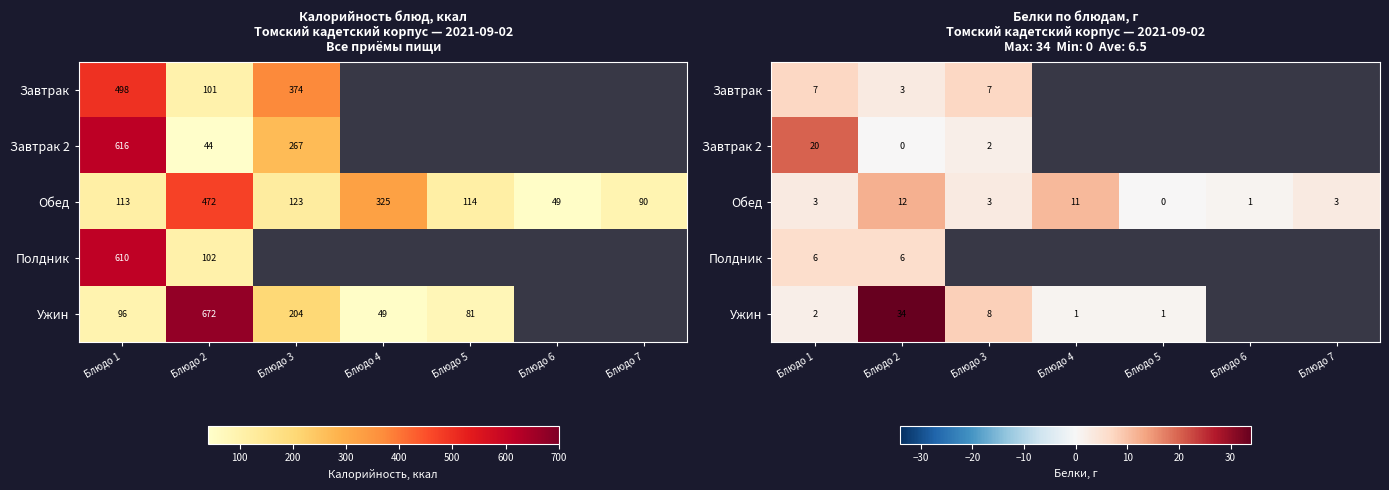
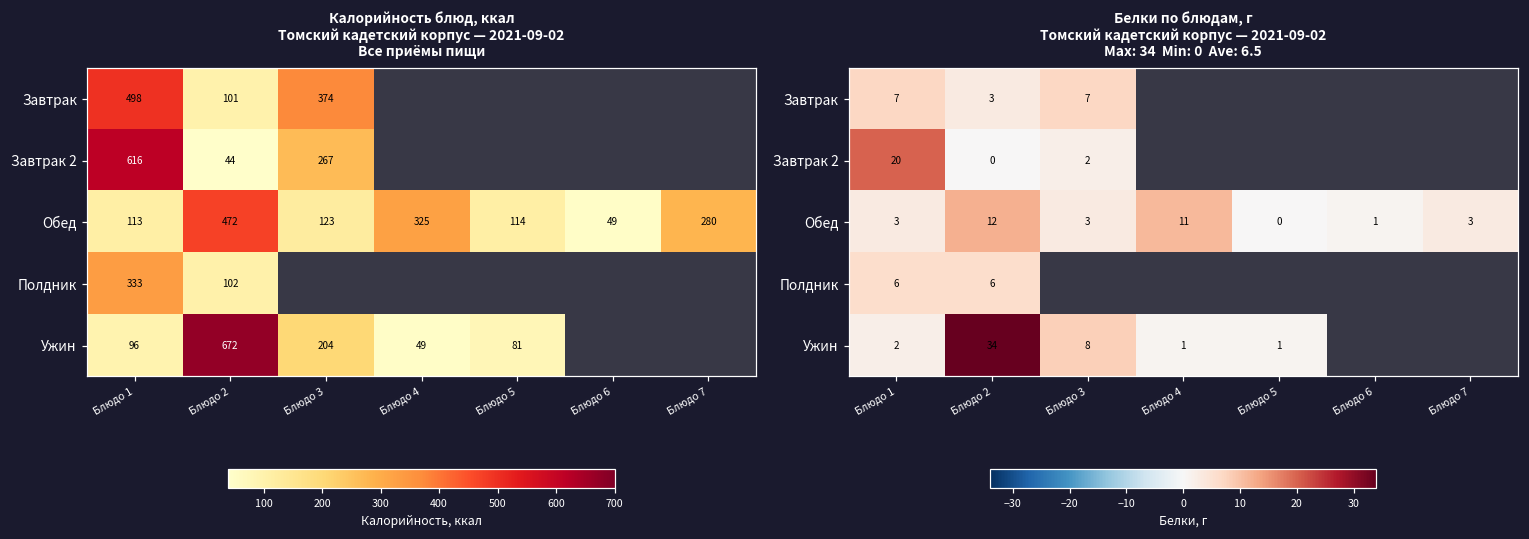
  {
    "Калорийность блюд, ккал Томский кадетский корпус — 2021-09-02 Все приёмы пищи": {
      "Завтрак": {
        "Блюдо 1": 498,
        "Блюдо 2": 101,
        "Блюдо 3": 374
      },
      "Завтрак 2": {
        "Блюдо 1": 616,
        "Блюдо 2": 44,
        "Блюдо 3": 267
      },
      "Обед": {
        "Блюдо 1": 113,
        "Блюдо 2": 472,
        "Блюдо 3": 123,
        "Блюдо 4": 325,
        "Блюдо 5": 114,
        "Блюдо 6": 49,
-       "Блюдо 7": 90
+       "Блюдо 7": 280
      },
      "Полдник": {
-       "Блюдо 1": 610,
+       "Блюдо 1": 333,
        "Блюдо 2": 102
      },
      "Ужин": {
        "Блюдо 1": 96,
        "Блюдо 2": 672,
        "Блюдо 3": 204,
        "Блюдо 4": 49,
        "Блюдо 5": 81
      }
    },
    "Белки по блюдам, г Томский кадетский корпус — 2021-09-02 Max: 34 Min: 0 Ave: 6.5": {
      "Завтрак": {
        "Блюдо 1": 7,
        "Блюдо 2": 3,
        "Блюдо 3": 7
      },
      "Завтрак 2": {
        "Блюдо 1": 20,
        "Блюдо 2": 0,
        "Блюдо 3": 2
      },
      "Обед": {
        "Блюдо 1": 3,
        "Блюдо 2": 12,
        "Блюдо 3": 3,
        "Блюдо 4": 11,
        "Блюдо 5": 0,
        "Блюдо 6": 1,
        "Блюдо 7": 3
      },
      "Полдник": {
        "Блюдо 1": 6,
        "Блюдо 2": 6
      },
      "Ужин": {
        "Блюдо 1": 2,
        "Блюдо 2": 34,
        "Блюдо 3": 8,
        "Блюдо 4": 1,
        "Блюдо 5": 1
      }
    }
  }
